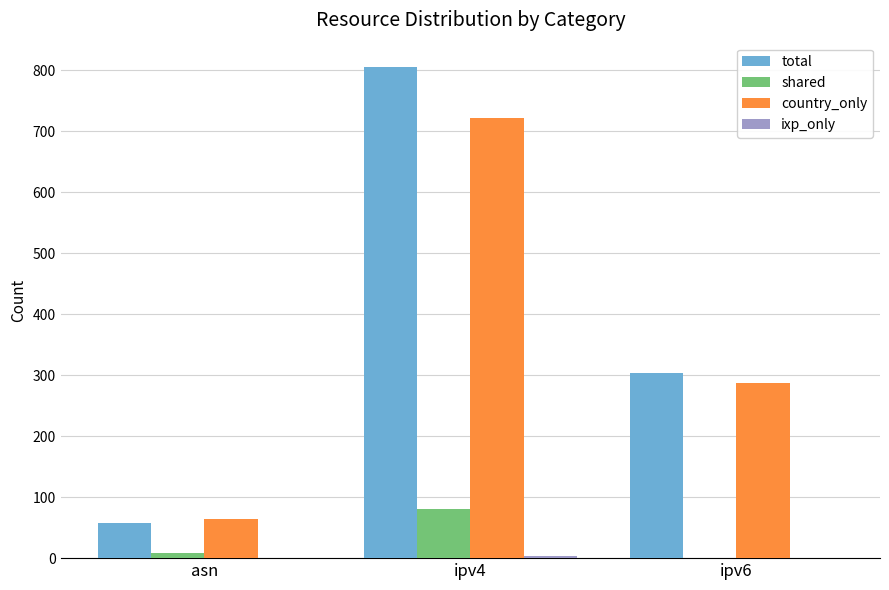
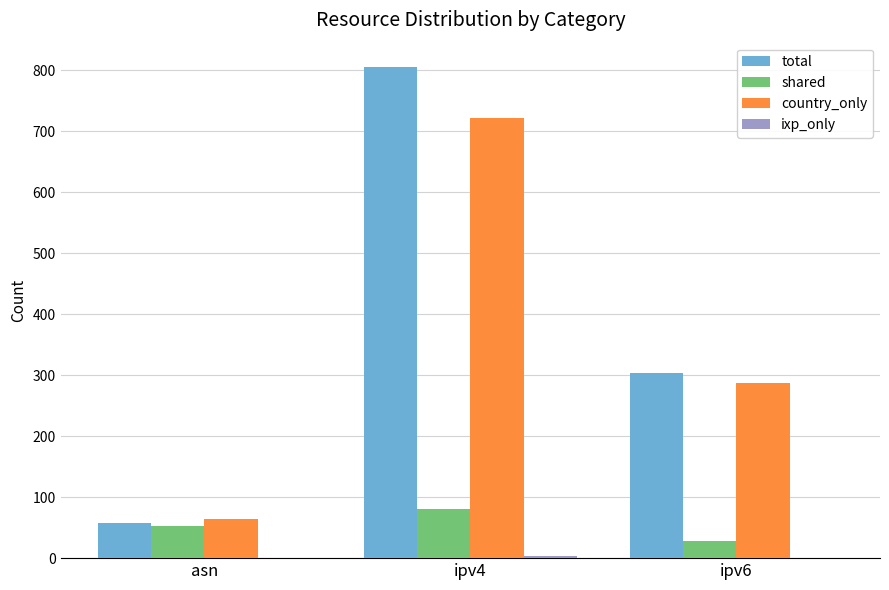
  {
    "shared": {
-     "asn": 10,
+     "asn": 50,
      "ipv4": 80,
-     "ipv6": 0
+     "ipv6": 30
    },
    "country_only": {
      "asn": 60,
      "ipv4": 720,
      "ipv6": 290
    }
  }
